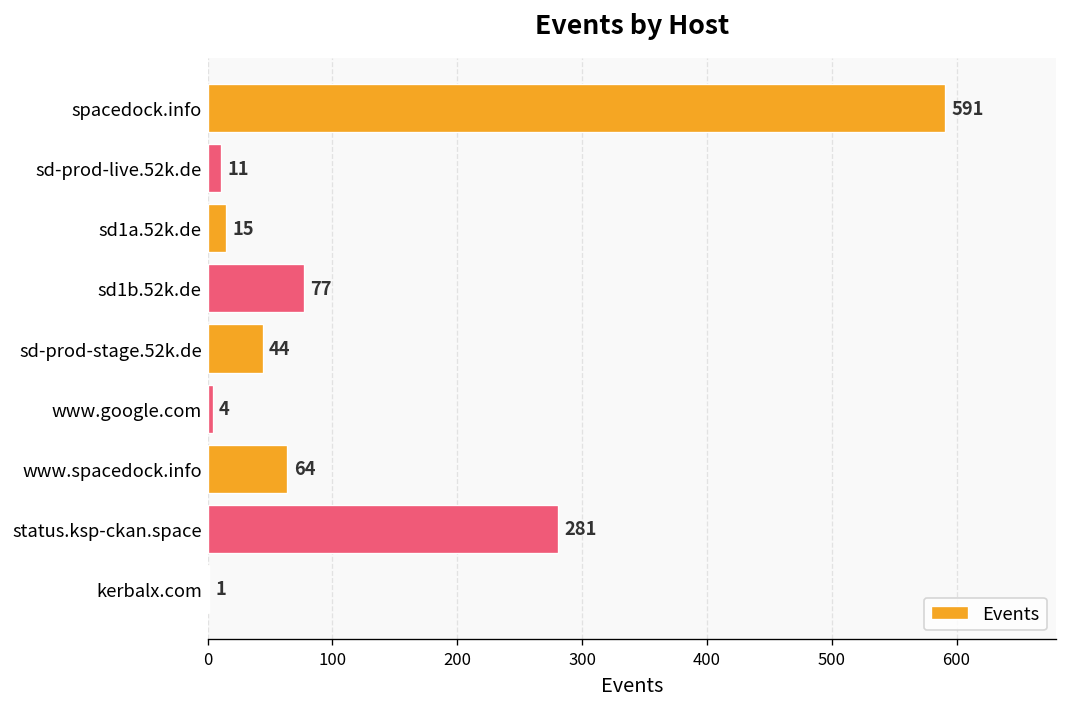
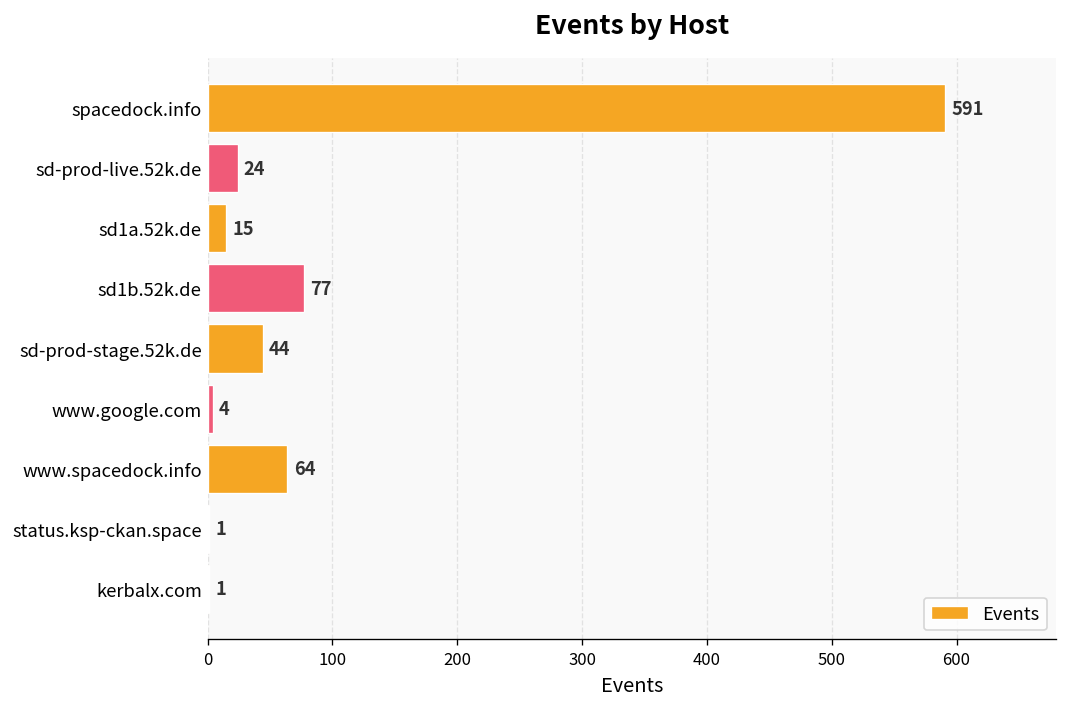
  {
    "spacedock.info": 591,
-   "sd-prod-live.52k.de": 11,
+   "sd-prod-live.52k.de": 24,
    "sd1a.52k.de": 15,
    "sd1b.52k.de": 77,
    "sd-prod-stage.52k.de": 44,
    "www.google.com": 4,
    "www.spacedock.info": 64,
-   "status.ksp-ckan.space": 281,
+   "status.ksp-ckan.space": 1,
    "kerbalx.com": 1
  }
